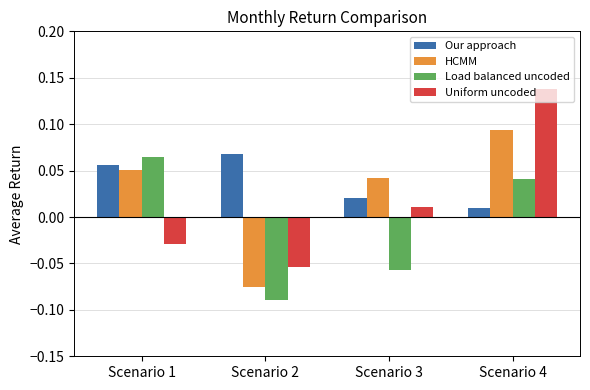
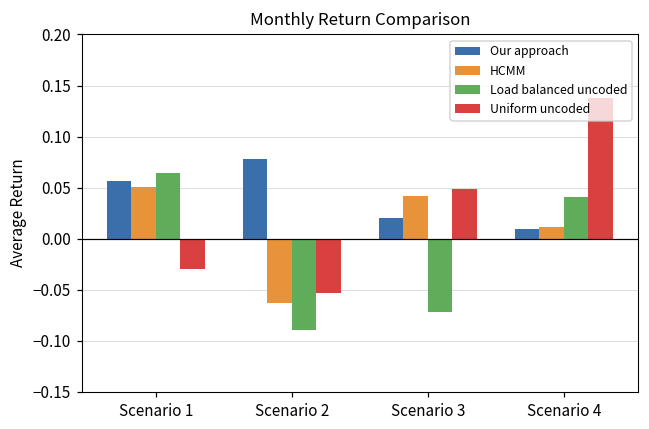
  {
    "Our approach": {
      "Scenario 1": 0.06,
-     "Scenario 2": 0.07,
+     "Scenario 2": 0.08,
      "Scenario 3": 0.02,
      "Scenario 4": 0.01
    },
    "HCMM": {
      "Scenario 1": 0.05,
-     "Scenario 2": -0.08,
+     "Scenario 2": -0.06,
      "Scenario 3": 0.04,
-     "Scenario 4": 0.09
+     "Scenario 4": 0.01
    },
    "Load balanced uncoded": {
      "Scenario 1": 0.06,
      "Scenario 2": -0.09,
-     "Scenario 3": -0.06,
+     "Scenario 3": -0.07,
      "Scenario 4": 0.04
    },
    "Uniform uncoded": {
      "Scenario 1": -0.03,
      "Scenario 2": -0.05,
-     "Scenario 3": 0.01
+     "Scenario 3": 0.05
    }
  }
